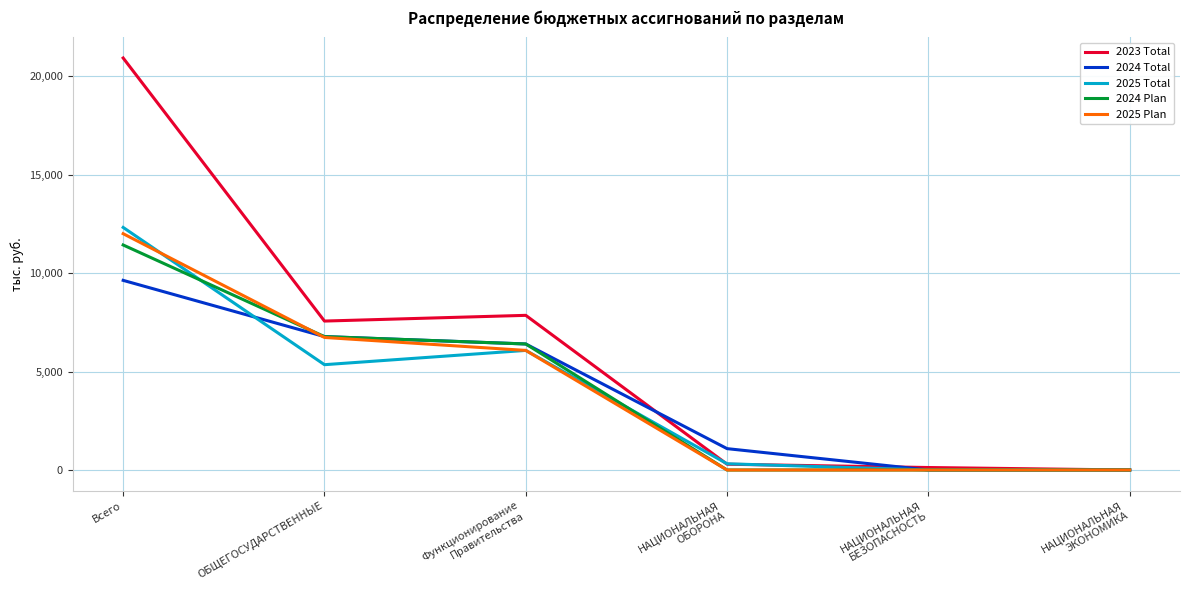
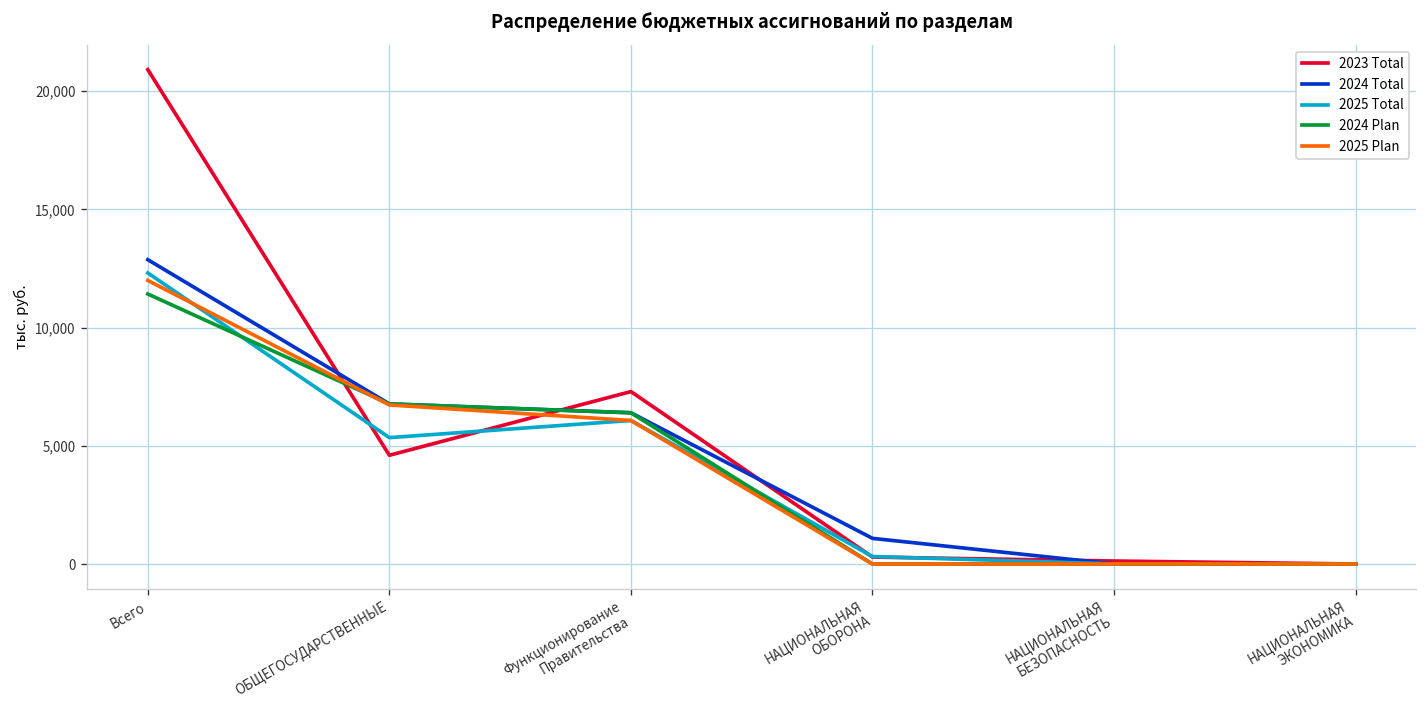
  {
    "2023 Total": {
      "Всего": "20,900",
-     "ОБЩЕГОСУДАРСТВЕННЫЕ": "7,600",
-     "Функционирование Правительства": "7,900"
+     "ОБЩЕГОСУДАРСТВЕННЫЕ": "4,600",
+     "Функционирование Правительства": "7,300"
    },
    "2024 Total": {
-     "Всего": "9,600",
+     "Всего": "12,900",
      "НАЦИОНАЛЬНАЯ ОБОРОНА": "1,100"
    },
    "2025 Total": {
      "Всего": "12,300",
      "ОБЩЕГОСУДАРСТВЕННЫЕ": "5,300"
    },
    "2024 Plan": {
      "Всего": "11,400"
    },
    "2025 Plan": {
      "Всего": "12,000"
    }
  }
